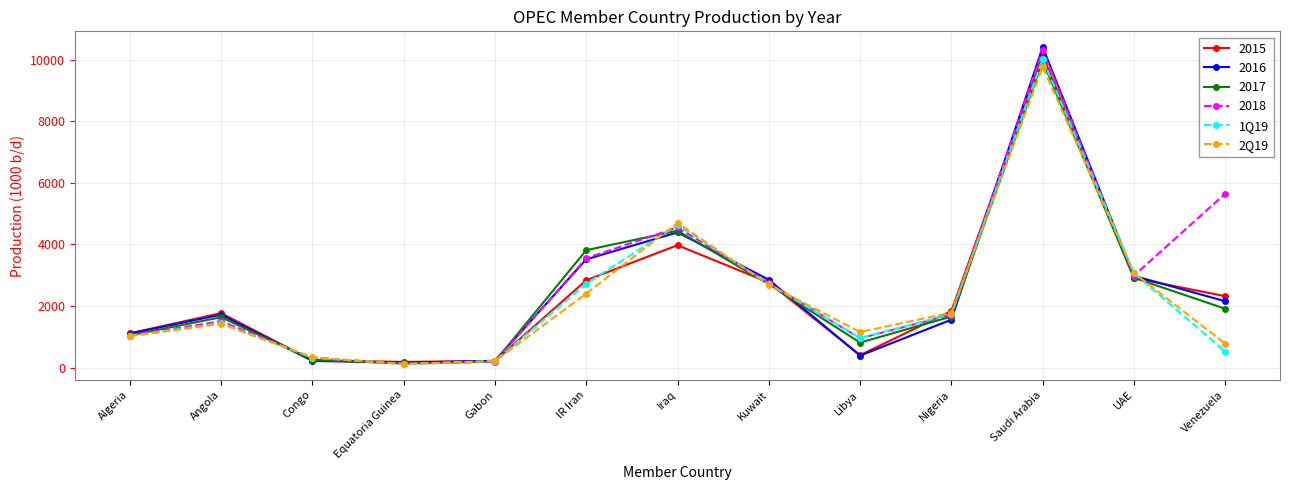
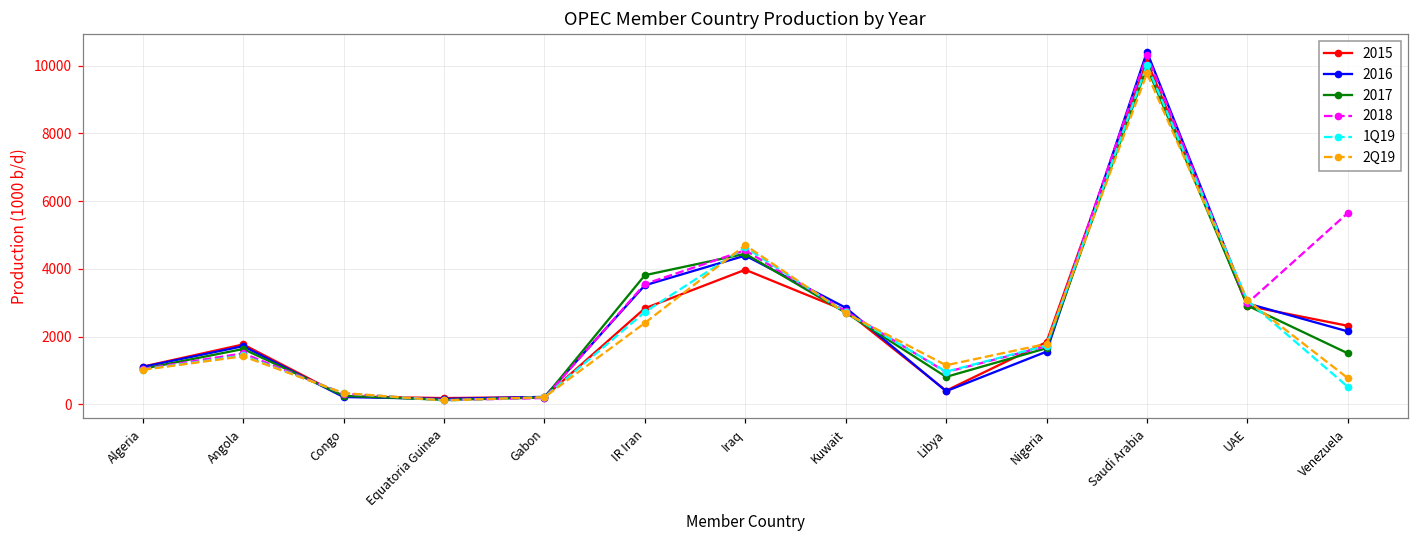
  {
    "2015": {
      "IR Iran": 2800,
      "Iraq": 4000,
      "Saudi Arabia": 10100,
      "Venezuela": 2300
    },
    "2016": {
      "Kuwait": 2900,
      "Nigeria": 1600,
      "Saudi Arabia": 10400,
      "Venezuela": 2200
    },
    "2017": {
      "Angola": 1600,
      "IR Iran": 3800,
      "Libya": 800,
-     "Venezuela": 1900
+     "Venezuela": 1500
    },
    "2018": {
      "Iraq": 4600,
      "Saudi Arabia": 10300,
      "Venezuela": 5600
    },
    "1Q19": {
      "IR Iran": 2700,
      "Venezuela": 500
    },
    "2Q19": {
      "IR Iran": 2400,
      "Libya": 1200,
      "Saudi Arabia": 9800,
      "Venezuela": 800
    }
  }
